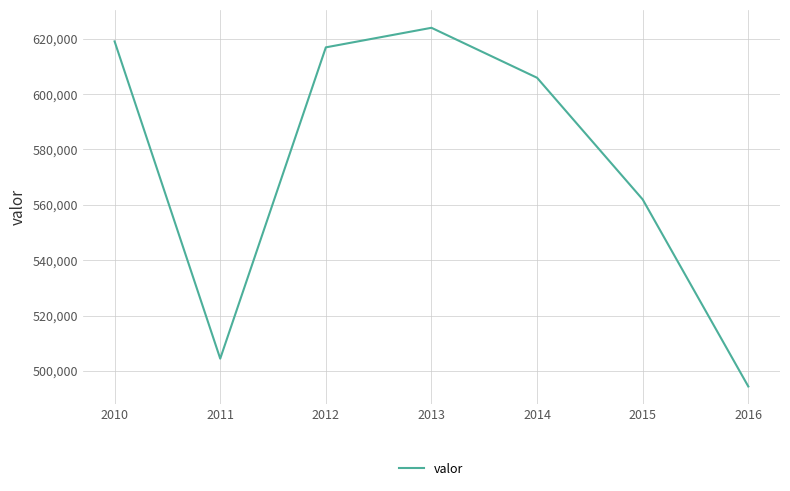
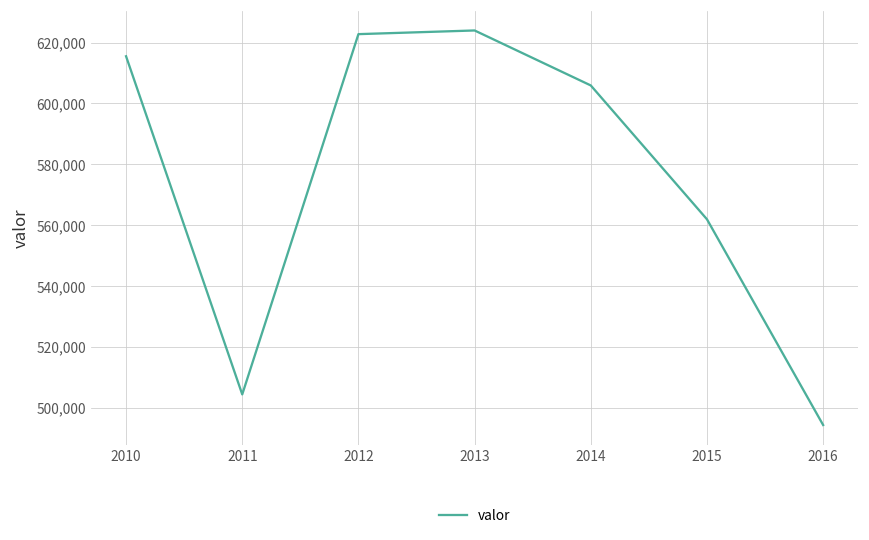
  {
-   "2010": "619,000",
+   "2010": "616,000",
    "2011": "504,000",
-   "2012": "617,000",
+   "2012": "623,000",
    "2013": "624,000",
    "2014": "606,000",
    "2015": "562,000",
    "2016": "494,000"
  }
